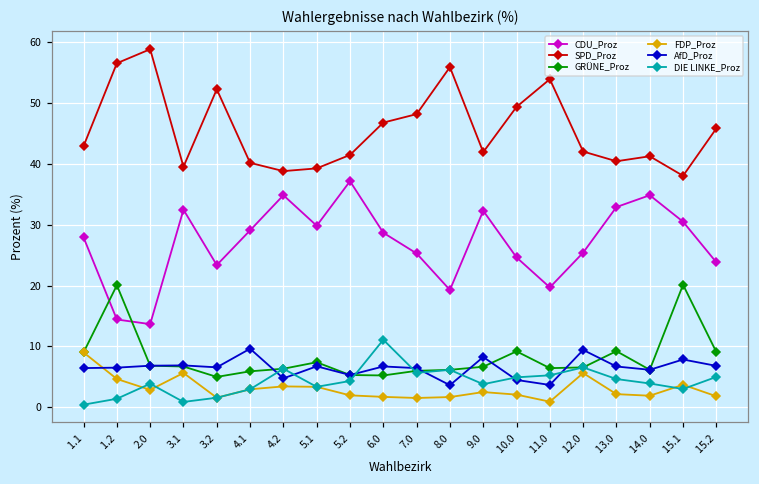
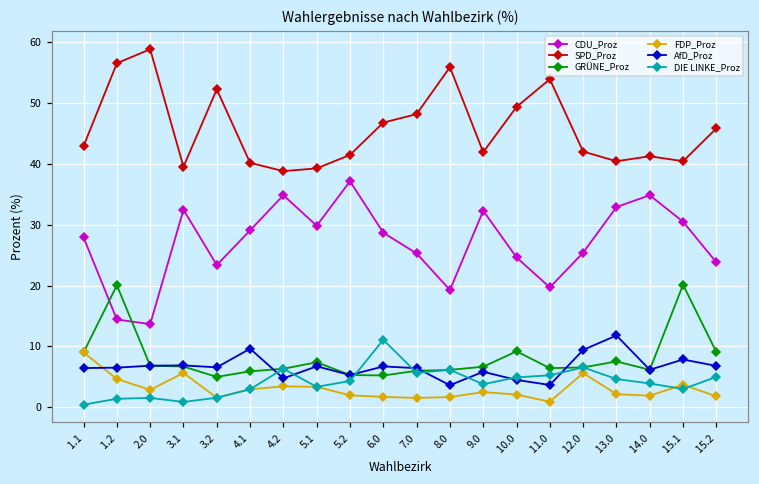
  {
    "CDU_Proz": {
      "1.1": 28,
      "1.2": 14,
      "2.0": 14,
      "3.1": 32,
      "3.2": 23,
      "4.1": 29,
      "4.2": 35,
      "5.1": 30,
      "5.2": 37,
      "6.0": 29,
      "7.0": 25,
      "8.0": 19,
      "9.0": 32,
      "10.0": 25,
      "11.0": 20,
      "12.0": 25,
      "13.0": 33,
      "14.0": 35,
      "15.1": 30,
      "15.2": 24
    },
    "SPD_Proz": {
      "1.1": 43,
      "1.2": 57,
      "2.0": 59,
      "3.1": 40,
      "3.2": 52,
      "4.1": 40,
      "4.2": 39,
      "5.1": 39,
      "5.2": 41,
      "6.0": 47,
      "7.0": 48,
      "8.0": 56,
      "9.0": 42,
      "10.0": 49,
      "11.0": 54,
      "12.0": 42,
      "13.0": 40,
      "14.0": 41,
-     "15.1": 38,
+     "15.1": 40,
      "15.2": 46
    },
    "GRÜNE_Proz": {
      "1.2": 20,
      "3.2": 5,
      "4.1": 6,
      "5.1": 7,
      "6.0": 5,
      "9.0": 7,
      "10.0": 9,
      "11.0": 6,
-     "13.0": 9,
+     "13.0": 8,
      "15.1": 20,
      "15.2": 9
    },
    "FDP_Proz": {
      "1.2": 5,
      "2.0": 3,
      "3.1": 6,
      "4.2": 3,
      "5.2": 2,
      "6.0": 2,
      "7.0": 2,
      "8.0": 2,
      "9.0": 3,
      "10.0": 2,
      "11.0": 1,
      "12.0": 6,
      "13.0": 2,
      "14.0": 2,
      "15.1": 4,
      "15.2": 2
    },
    "AfD_Proz": {
      "1.1": 6,
      "1.2": 7,
      "3.2": 7,
      "4.1": 10,
      "4.2": 5,
      "5.1": 7,
      "6.0": 7,
      "8.0": 4,
-     "9.0": 8,
+     "9.0": 6,
      "11.0": 4,
      "12.0": 9,
-     "13.0": 7,
+     "13.0": 12,
      "15.1": 8,
      "15.2": 7
    },
    "DIE LINKE_Proz": {
      "1.1": 0,
      "1.2": 1,
-     "2.0": 4,
+     "2.0": 2,
      "3.1": 1,
      "5.2": 4,
      "6.0": 11,
      "9.0": 4,
      "11.0": 5,
      "13.0": 5,
      "14.0": 4,
      "15.1": 3,
      "15.2": 5
    }
  }
